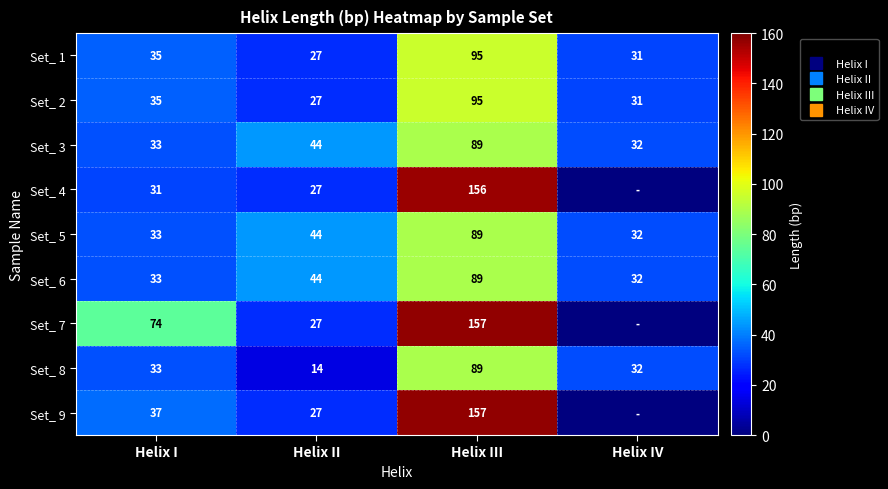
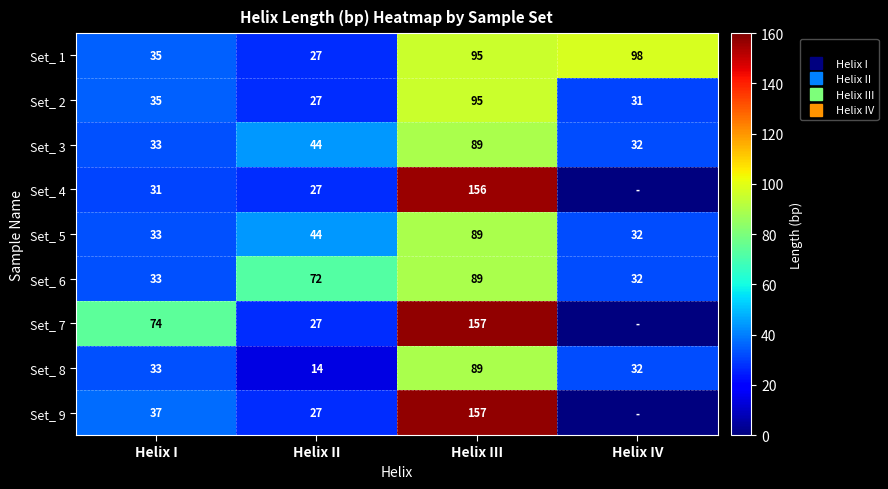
  {
    "Set_ 1": {
      "Helix I": 35,
      "Helix II": 27,
      "Helix III": 95,
-     "Helix IV": 31
+     "Helix IV": 98
    },
    "Set_ 2": {
      "Helix I": 35,
      "Helix II": 27,
      "Helix III": 95,
      "Helix IV": 31
    },
    "Set_ 3": {
      "Helix I": 33,
      "Helix II": 44,
      "Helix III": 89,
      "Helix IV": 32
    },
    "Set_ 4": {
      "Helix I": 31,
      "Helix II": 27,
      "Helix III": 156
    },
    "Set_ 5": {
      "Helix I": 33,
      "Helix II": 44,
      "Helix III": 89,
      "Helix IV": 32
    },
    "Set_ 6": {
      "Helix I": 33,
-     "Helix II": 44,
+     "Helix II": 72,
      "Helix III": 89,
      "Helix IV": 32
    },
    "Set_ 7": {
      "Helix I": 74,
      "Helix II": 27,
      "Helix III": 157
    },
    "Set_ 8": {
      "Helix I": 33,
      "Helix II": 14,
      "Helix III": 89,
      "Helix IV": 32
    },
    "Set_ 9": {
      "Helix I": 37,
      "Helix II": 27,
      "Helix III": 157
    }
  }
